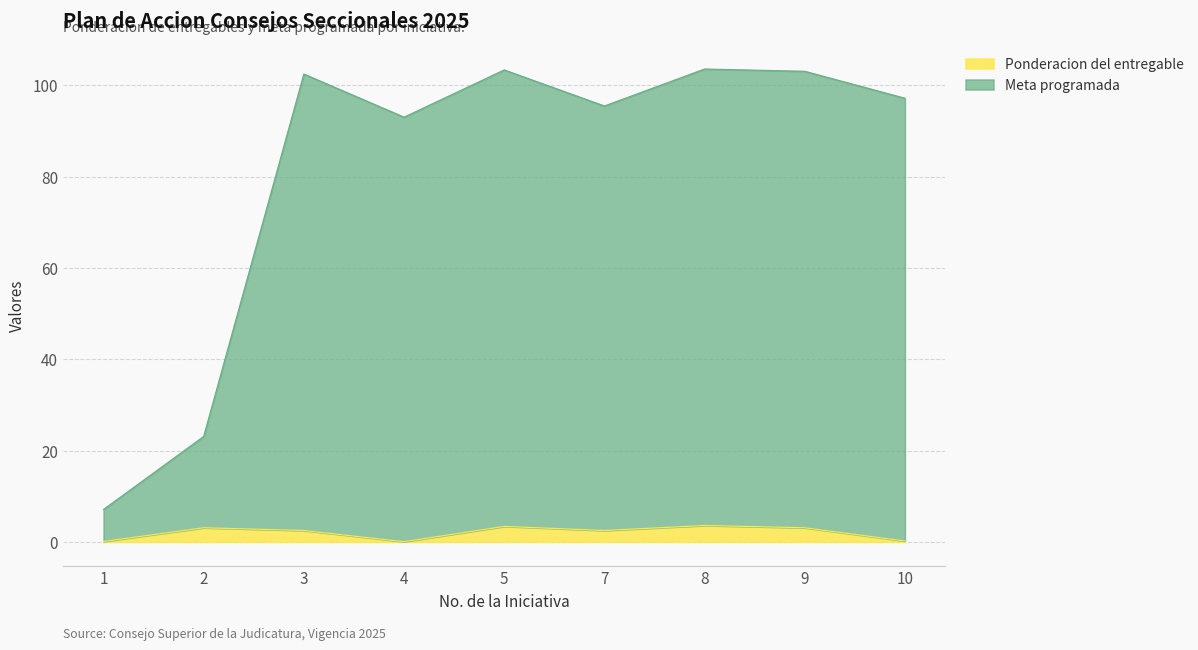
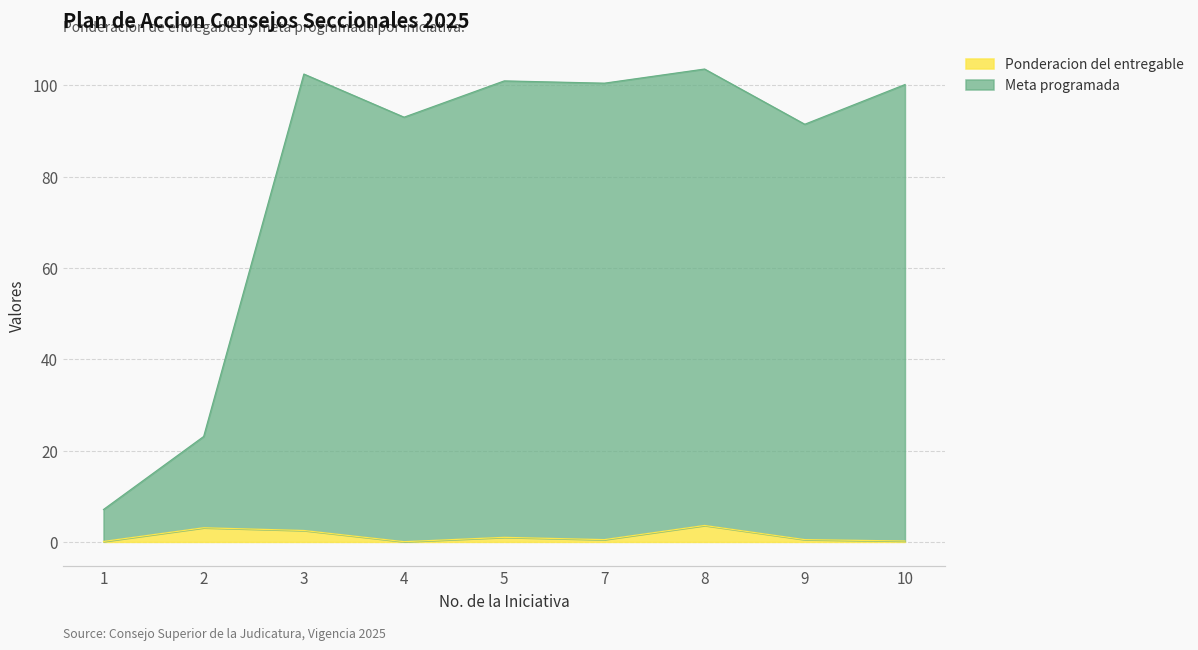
  {
    "Ponderacion del entregable": {
      "1": 0,
      "2": 3,
      "3": 3,
      "4": 0,
-     "5": 3,
-     "7": 3,
+     "5": 1,
+     "7": 1,
      "8": 4,
-     "9": 3,
+     "9": 1,
      "10": 0
    },
    "Meta programada": {
      "1": 7,
      "2": 20,
      "3": 100,
      "4": 93,
      "5": 100,
-     "7": 93,
+     "7": 100,
      "8": 100,
-     "9": 100,
-     "10": 97
+     "9": 91,
+     "10": 100
    }
  }
